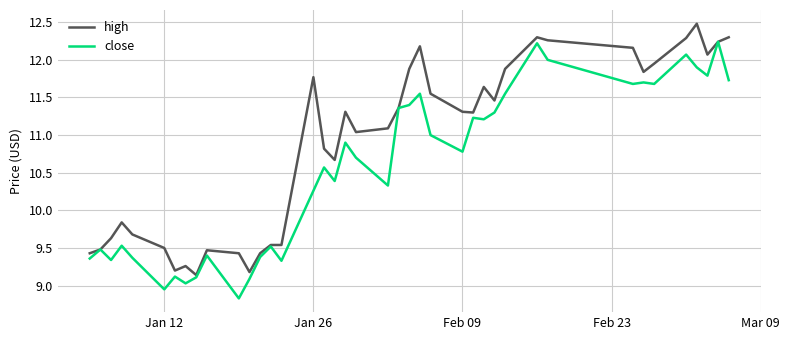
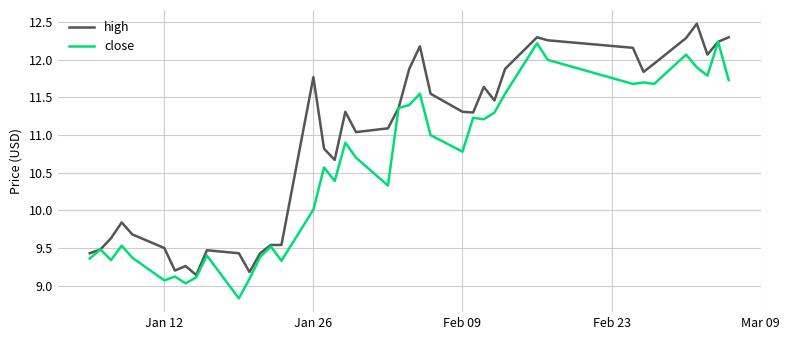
  {
    "high": {
      "Jan 12": 9.5,
      "Jan 26": 11.8,
      "Feb 09": 11.3
    },
    "close": {
-     "Jan 12": 9.0,
-     "Jan 26": 10.3,
+     "Jan 12": 9.1,
+     "Jan 26": 10.0,
      "Feb 09": 10.8
    }
  }
